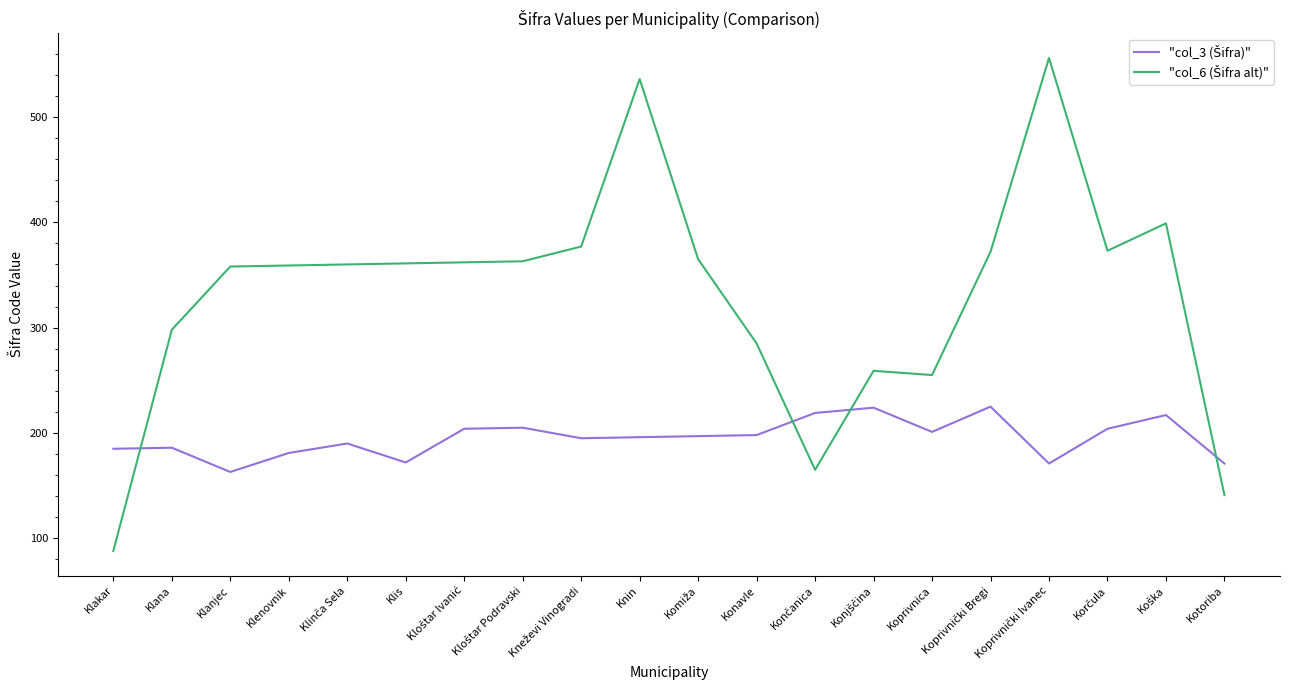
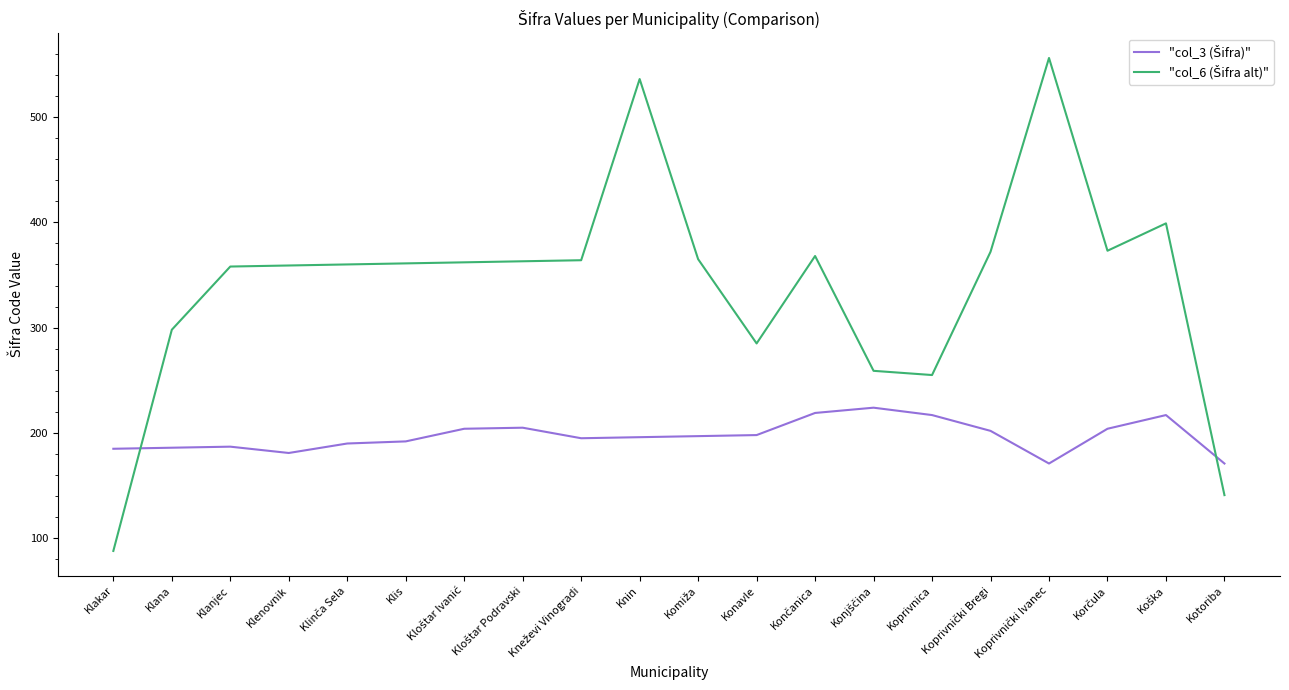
  {
    "\"col_3 (Šifra)\"": {
      "Klakar": 185,
      "Klana": 186,
-     "Klanjec": 163,
+     "Klanjec": 187,
      "Klenovnik": 181,
      "Klinča Sela": 190,
-     "Klis": 172,
+     "Klis": 192,
      "Kloštar Ivanić": 204,
      "Kloštar Podravski": 205,
      "Kneževi Vinogradi": 195,
      "Knin": 196,
      "Komiža": 197,
      "Konavle": 198,
      "Končanica": 219,
      "Konjščina": 224,
-     "Koprivnica": 201,
-     "Koprivnički Bregi": 225,
+     "Koprivnica": 217,
+     "Koprivnički Bregi": 202,
      "Koprivnički Ivanec": 171,
      "Korčula": 204,
      "Koška": 217,
      "Kotoriba": 171
    },
    "\"col_6 (Šifra alt)\"": {
      "Klakar": 88,
      "Klana": 298,
      "Klanjec": 358,
      "Klenovnik": 359,
      "Klinča Sela": 360,
      "Klis": 361,
      "Kloštar Ivanić": 362,
      "Kloštar Podravski": 363,
-     "Kneževi Vinogradi": 377,
+     "Kneževi Vinogradi": 364,
      "Knin": 536,
      "Komiža": 365,
      "Konavle": 285,
-     "Končanica": 165,
+     "Končanica": 368,
      "Konjščina": 259,
      "Koprivnica": 255,
      "Koprivnički Bregi": 372,
      "Koprivnički Ivanec": 556,
      "Korčula": 373,
      "Koška": 399,
      "Kotoriba": 141
    }
  }
